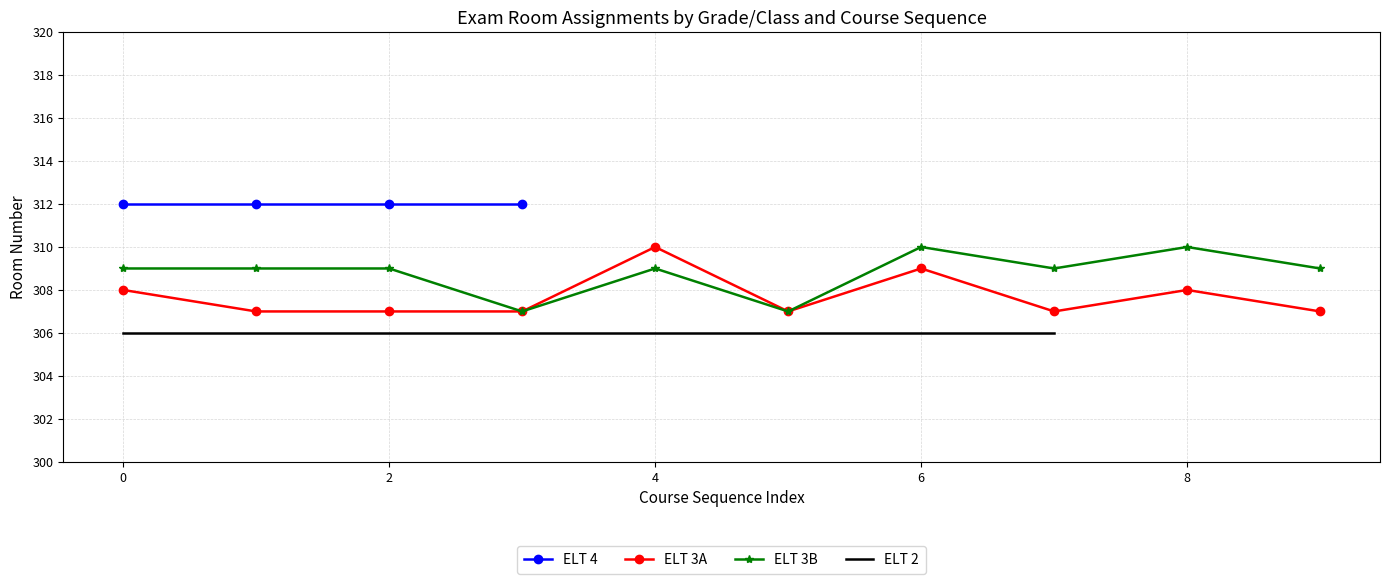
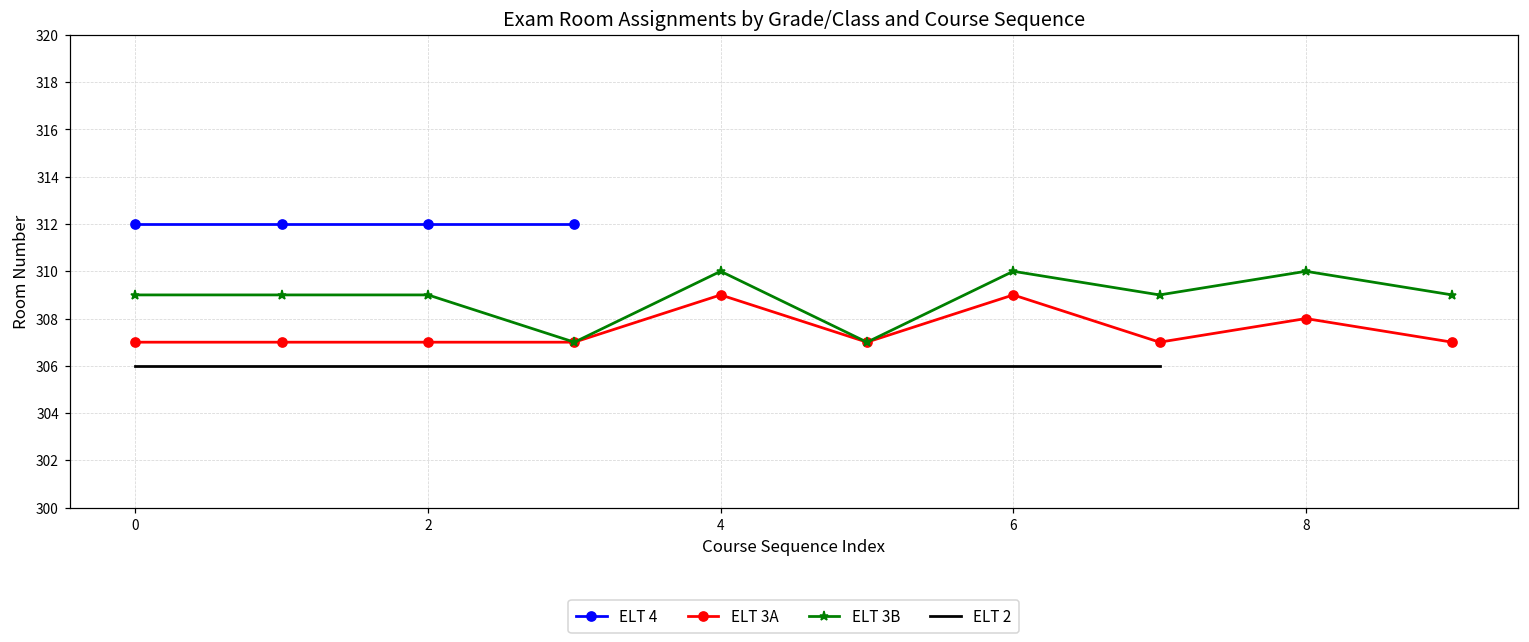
  {
    "ELT 4": {
      "0": 312,
      "2": 312
    },
    "ELT 3A": {
-     "0": 308,
+     "0": 307,
      "2": 307,
-     "4": 310,
+     "4": 309,
      "6": 309,
      "8": 308
    },
    "ELT 3B": {
      "0": 309,
      "2": 309,
-     "4": 309,
+     "4": 310,
      "6": 310,
      "8": 310
    },
    "ELT 2": {
      "0": 306,
      "2": 306,
      "4": 306,
      "6": 306
    }
  }
